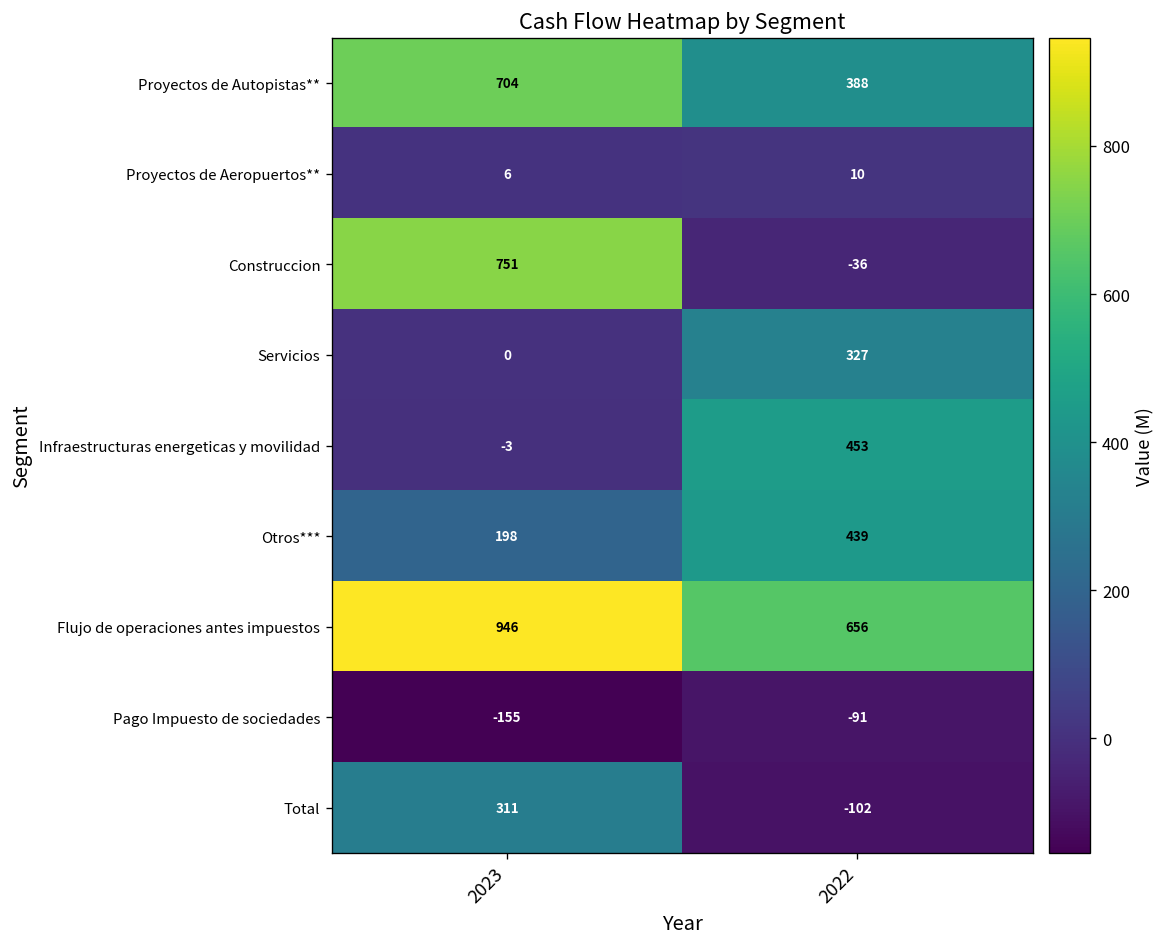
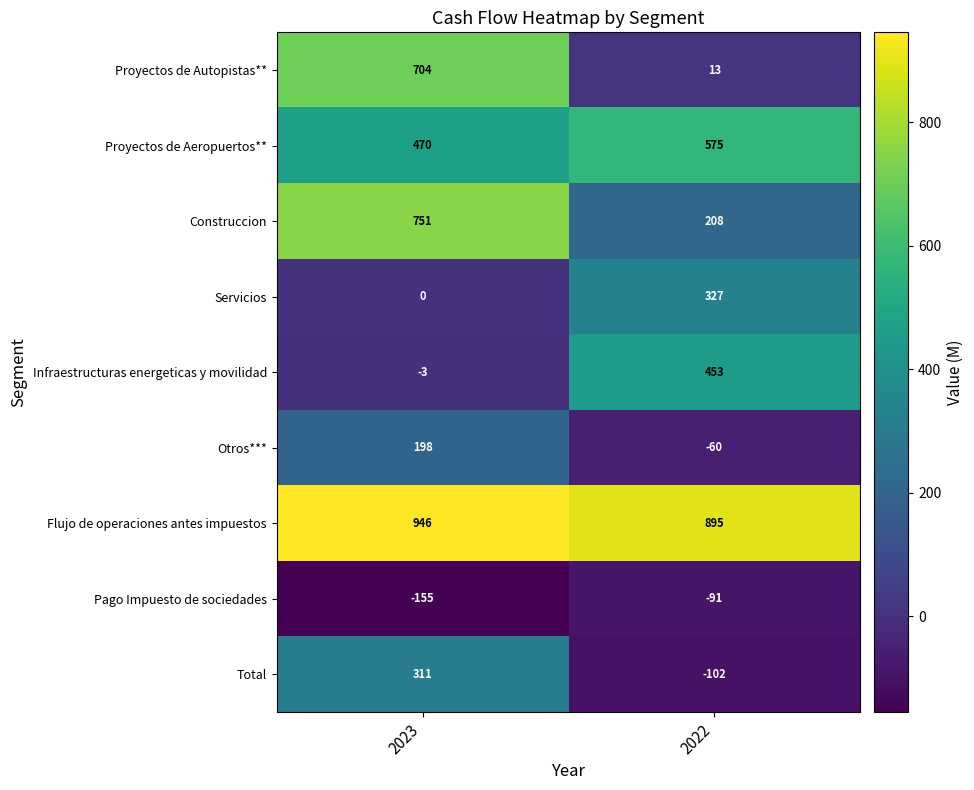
  {
    "Proyectos de Autopistas**": {
      "2023": 704,
-     "2022": 388
+     "2022": 13
    },
    "Proyectos de Aeropuertos**": {
-     "2023": 6,
-     "2022": 10
+     "2023": 470,
+     "2022": 575
    },
    "Construccion": {
      "2023": 751,
-     "2022": -36
+     "2022": 208
    },
    "Servicios": {
      "2023": 0,
      "2022": 327
    },
    "Infraestructuras energeticas y movilidad": {
      "2023": -3,
      "2022": 453
    },
    "Otros***": {
      "2023": 198,
-     "2022": 439
+     "2022": -60
    },
    "Flujo de operaciones antes impuestos": {
      "2023": 946,
-     "2022": 656
+     "2022": 895
    },
    "Pago Impuesto de sociedades": {
      "2023": -155,
      "2022": -91
    },
    "Total": {
      "2023": 311,
      "2022": -102
    }
  }
